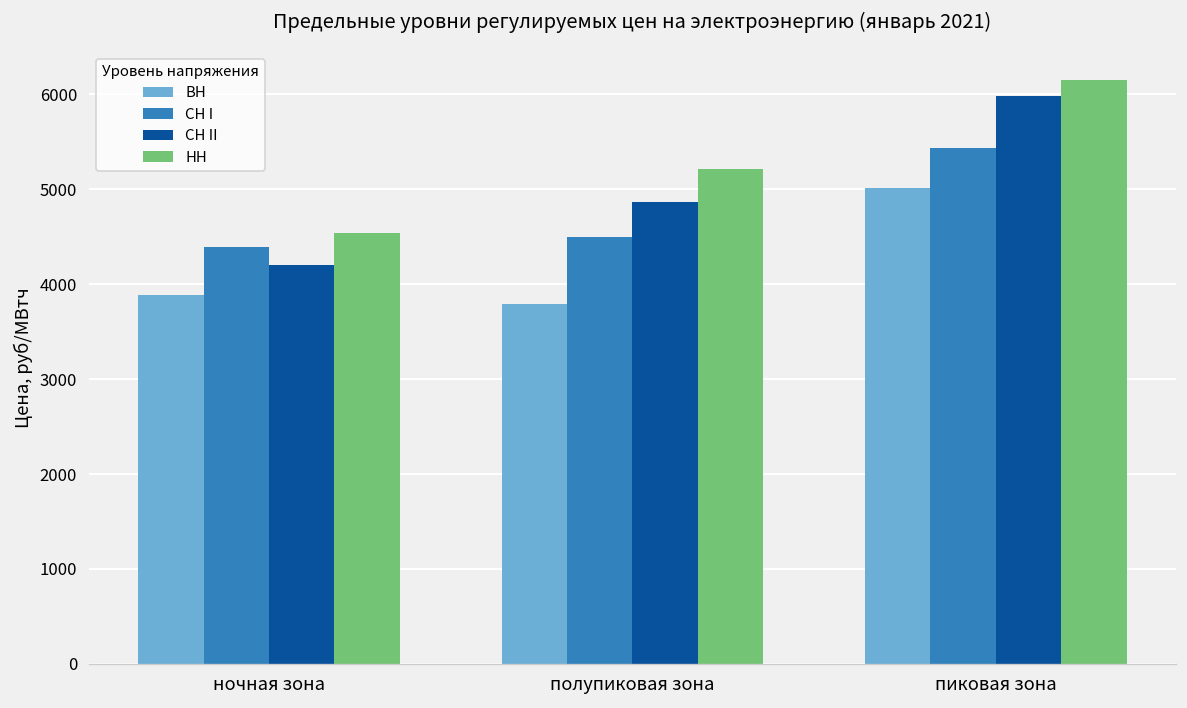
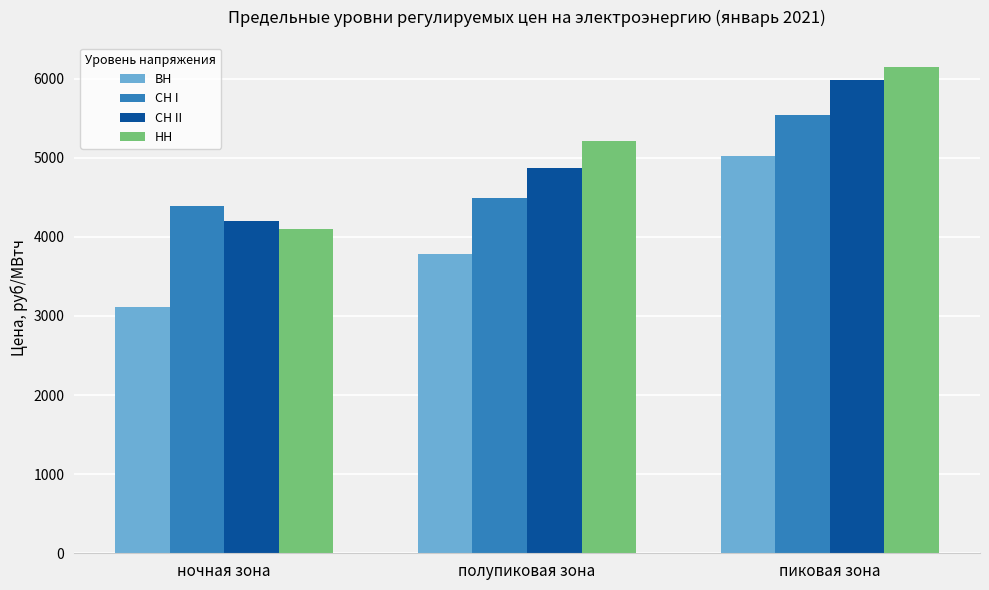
  {
    "ВН": {
-     "ночная зона": 3900,
+     "ночная зона": 3100,
      "полупиковая зона": 3800,
      "пиковая зона": 5000
    },
    "СН I": {
      "ночная зона": 4400,
      "полупиковая зона": 4500,
-     "пиковая зона": 5400
+     "пиковая зона": 5500
    },
    "СН II": {
      "ночная зона": 4200,
      "полупиковая зона": 4900,
      "пиковая зона": 6000
    },
    "НН": {
-     "ночная зона": 4500,
+     "ночная зона": 4100,
      "полупиковая зона": 5200,
      "пиковая зона": 6100
    }
  }
